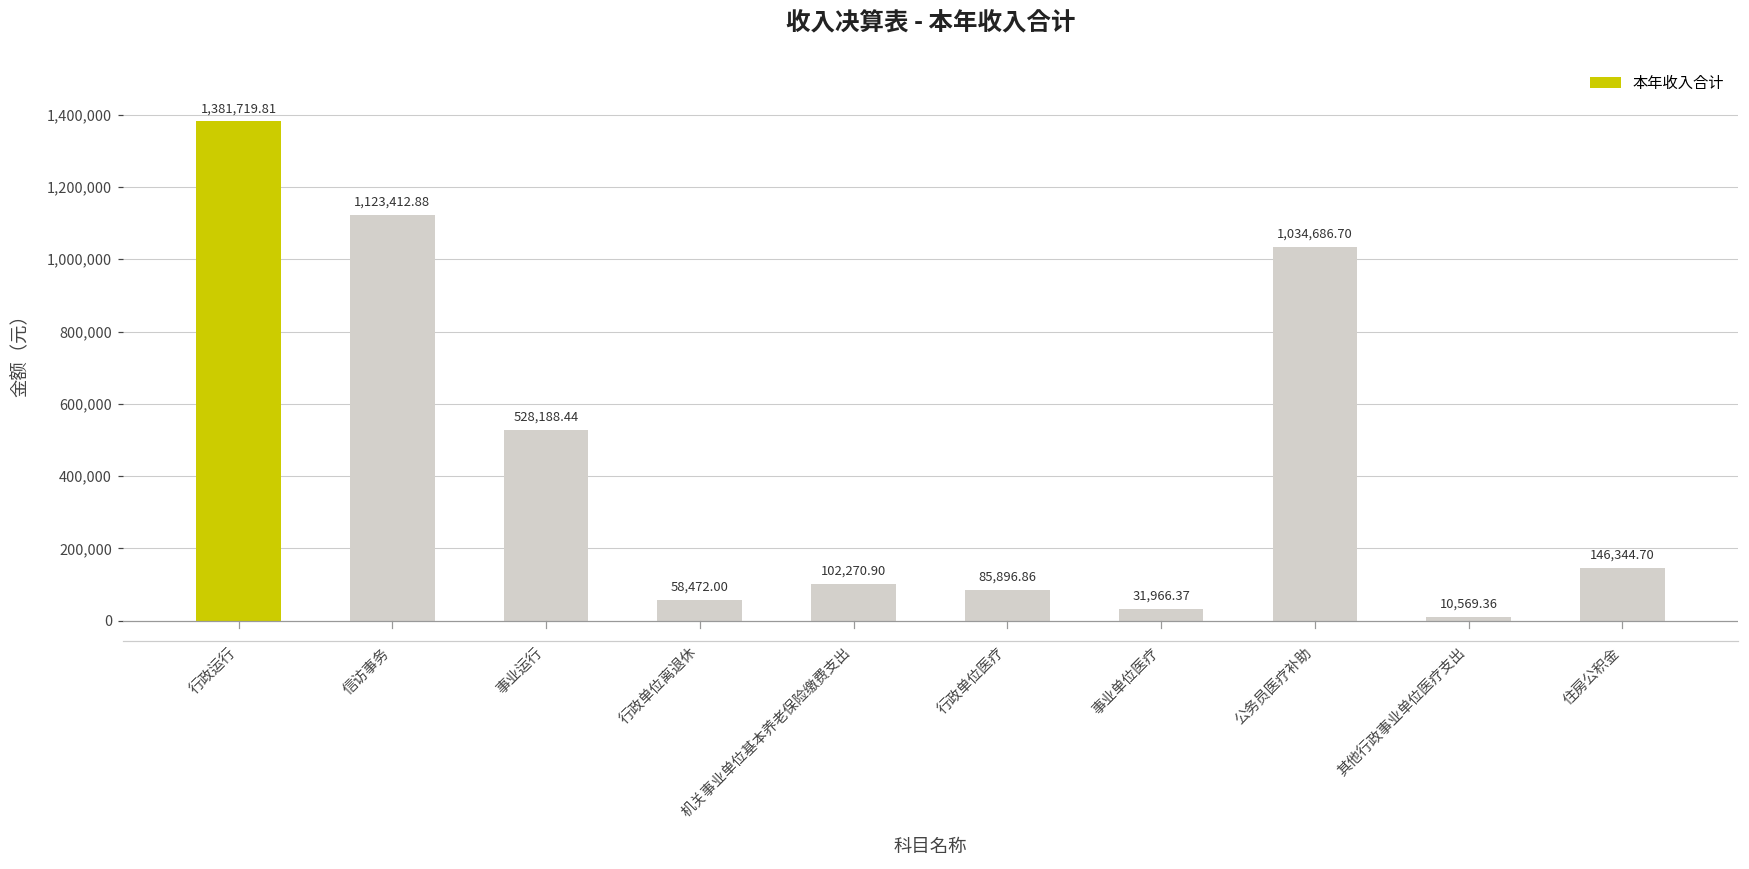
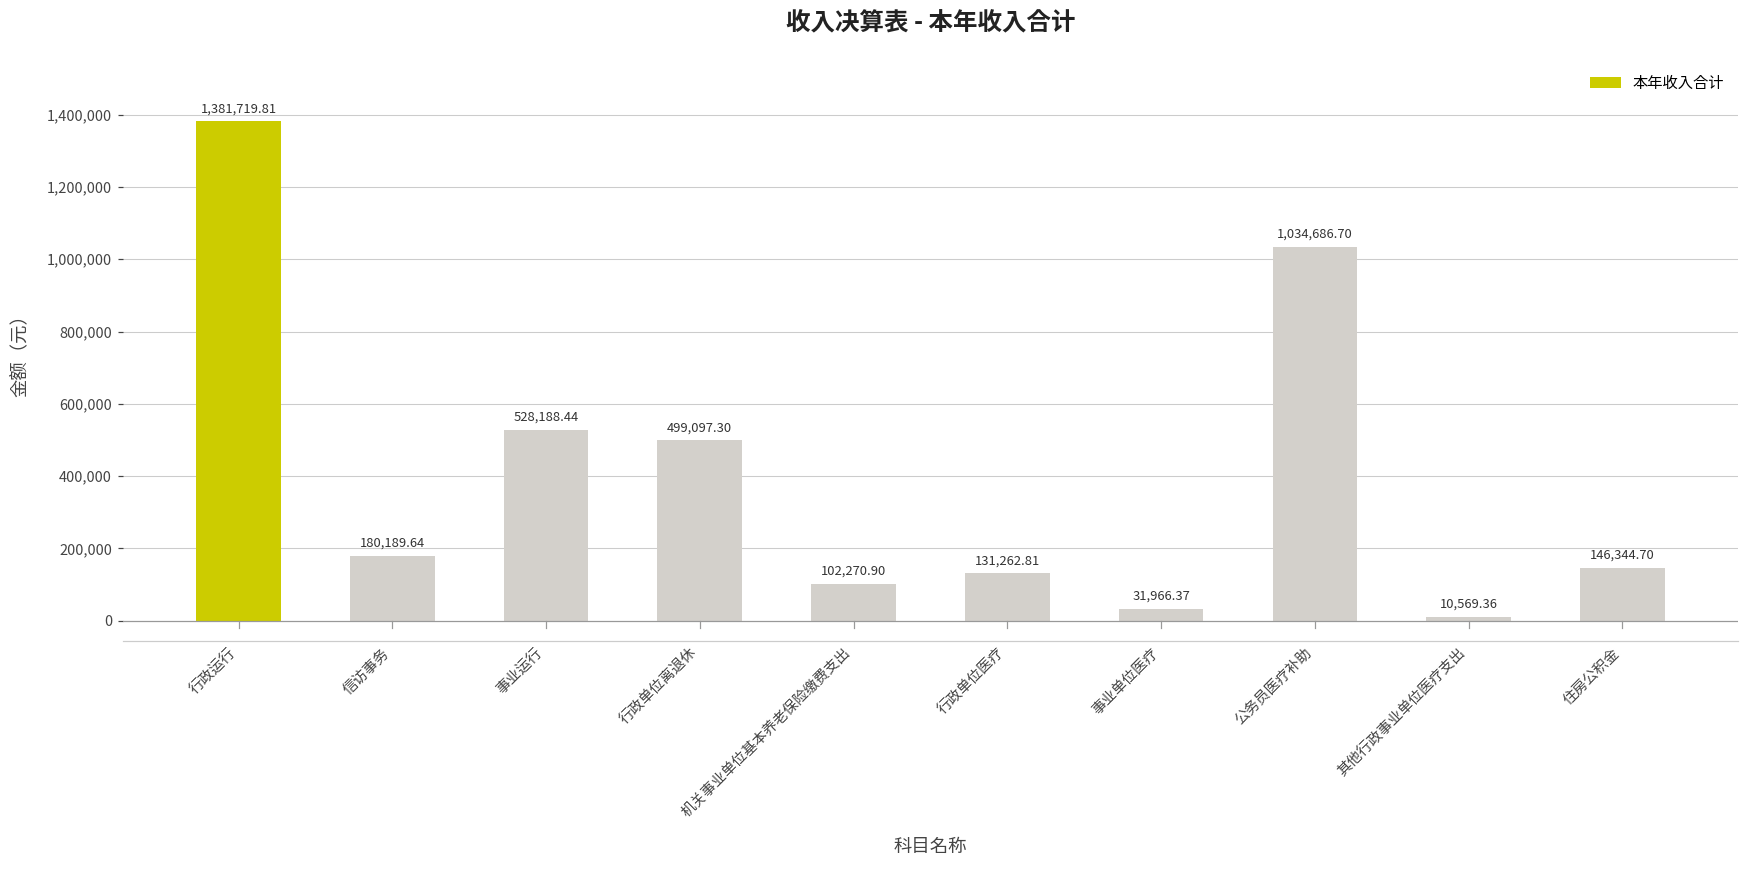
  {
    "本年收入合计": {
      "行政运行": "1,381,719.81",
-     "信访事务": "1,123,412.88",
+     "信访事务": "180,189.64",
      "事业运行": "528,188.44",
-     "行政单位离退休": "58,472.00",
+     "行政单位离退休": "499,097.30",
      "机关事业单位基本养老保险缴费支出": "102,270.90",
-     "行政单位医疗": "85,896.86",
+     "行政单位医疗": "131,262.81",
      "事业单位医疗": "31,966.37",
      "公务员医疗补助": "1,034,686.70",
      "其他行政事业单位医疗支出": "10,569.36",
      "住房公积金": "146,344.70"
    }
  }
